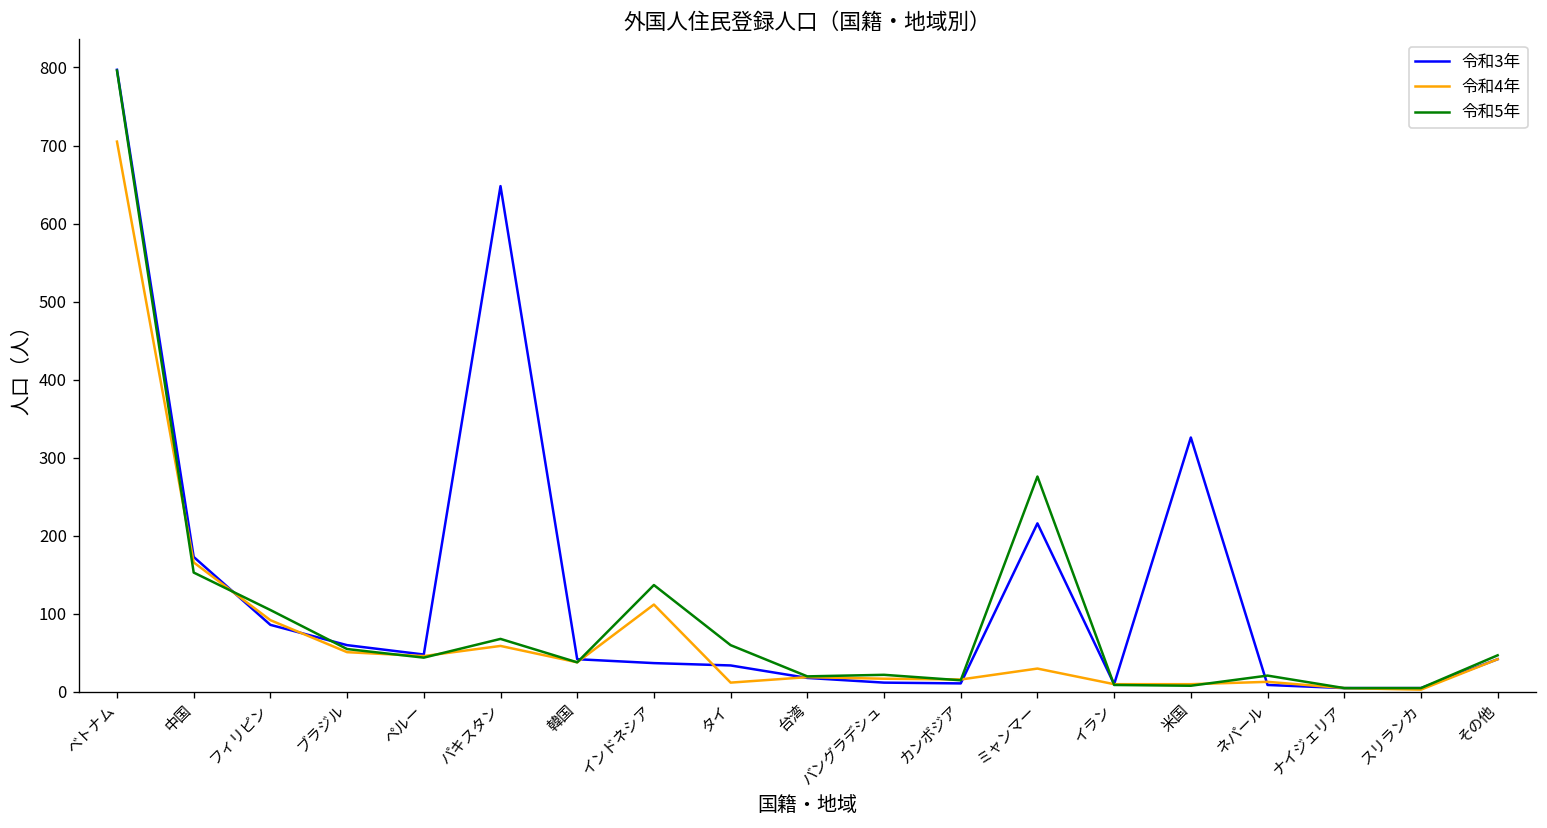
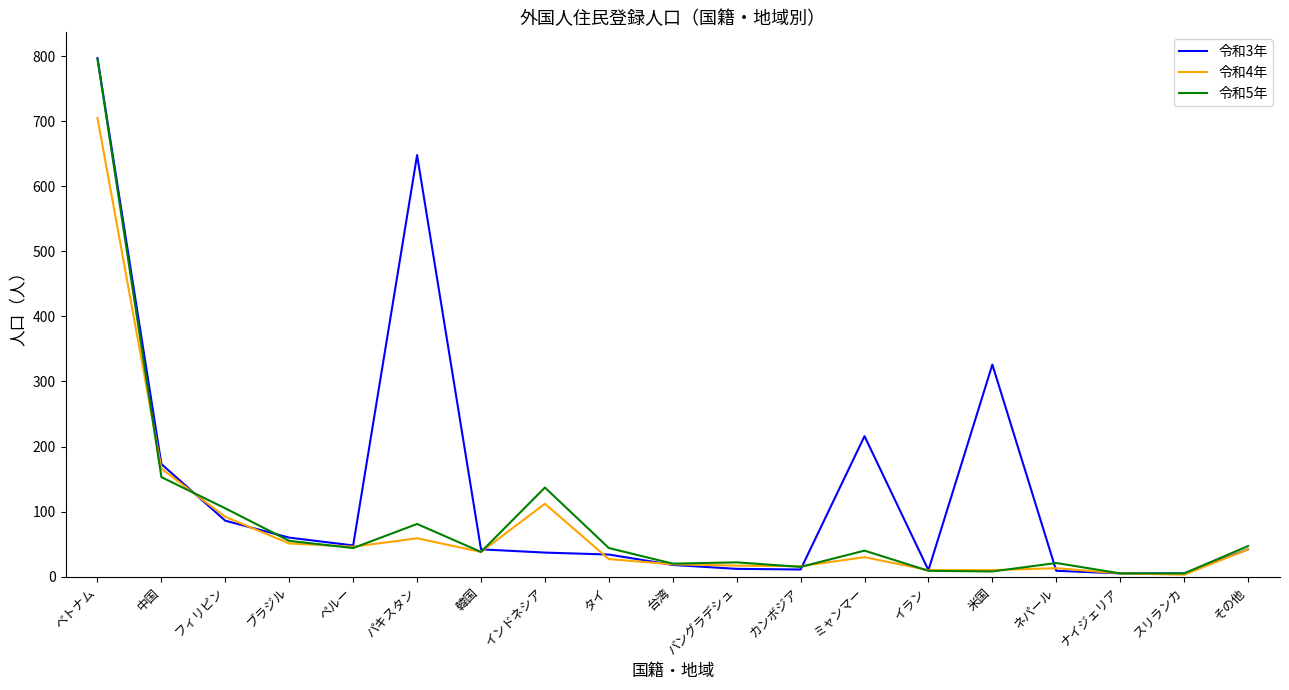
  {
    "令和3年": {
      "中国": 170,
      "フィリピン": 90,
      "ブラジル": 60,
      "パキスタン": 650,
      "韓国": 40,
      "インドネシア": 40,
      "タイ": 30,
      "バングラデシュ": 10,
      "カンボジア": 10,
      "ミャンマー": 220,
      "米国": 330,
      "ネパール": 10
    },
    "令和4年": {
      "ベトナム": 710,
      "中国": 170,
      "フィリピン": 90,
      "ブラジル": 50,
      "パキスタン": 60,
      "インドネシア": 110,
-     "タイ": 10,
+     "タイ": 30,
      "バングラデシュ": 20,
      "ミャンマー": 30,
      "ネパール": 10
    },
    "令和5年": {
      "中国": 150,
      "フィリピン": 110,
      "ブラジル": 60,
-     "パキスタン": 70,
+     "パキスタン": 80,
      "インドネシア": 140,
-     "タイ": 60,
+     "タイ": 40,
      "バングラデシュ": 20,
-     "ミャンマー": 280,
+     "ミャンマー": 40,
      "ネパール": 20,
      "その他": 50
    }
  }
